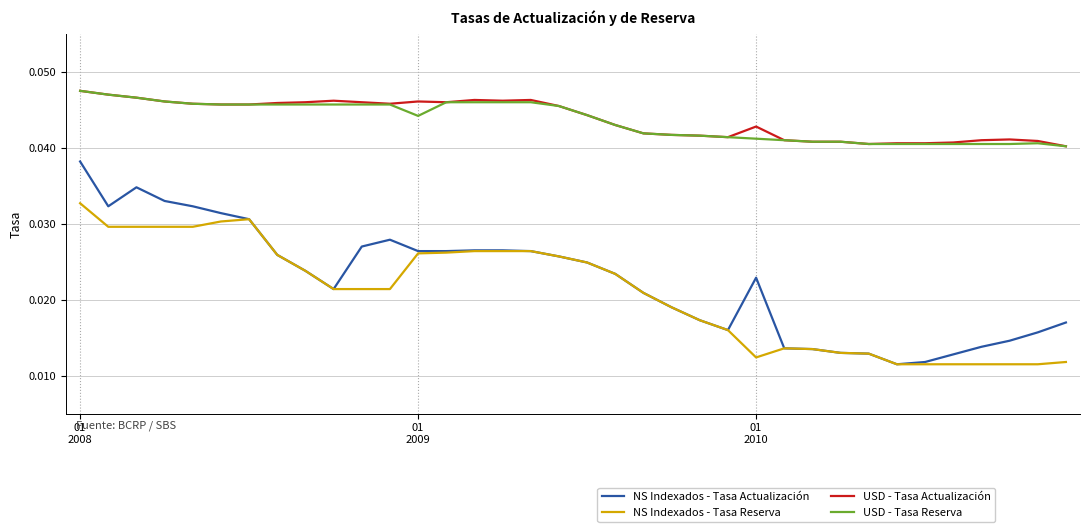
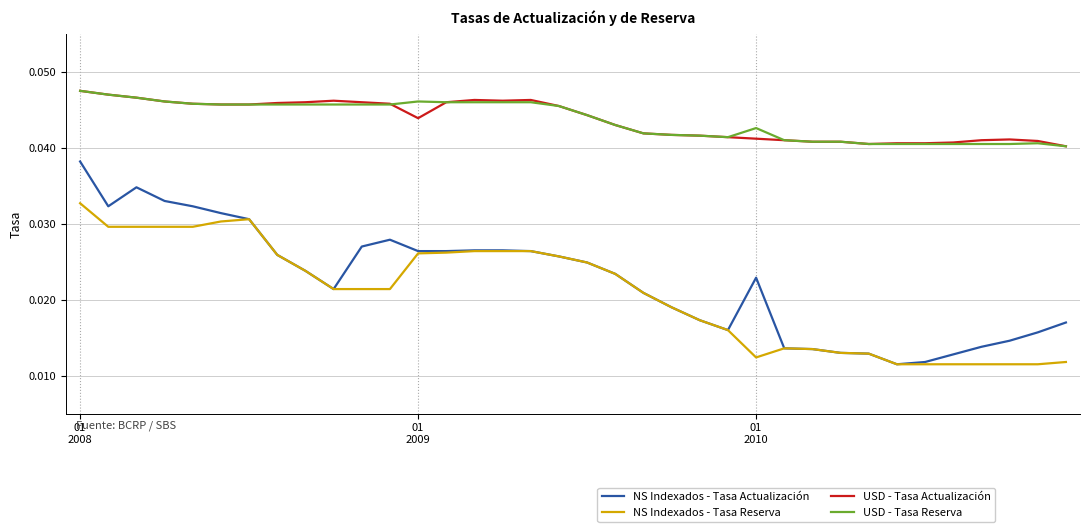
  {
    "NS Indexados - Tasa Actualización": {
      "01 2008": 0.038,
      "01 2010": 0.023
    },
    "NS Indexados - Tasa Reserva": {
      "01 2008": 0.033,
      "01 2010": 0.012
    },
    "USD - Tasa Actualización": {
-     "01 2009": 0.046,
-     "01 2010": 0.043
+     "01 2009": 0.044,
+     "01 2010": 0.041
    },
    "USD - Tasa Reserva": {
-     "01 2009": 0.044,
-     "01 2010": 0.041
+     "01 2009": 0.046,
+     "01 2010": 0.043
    }
  }
